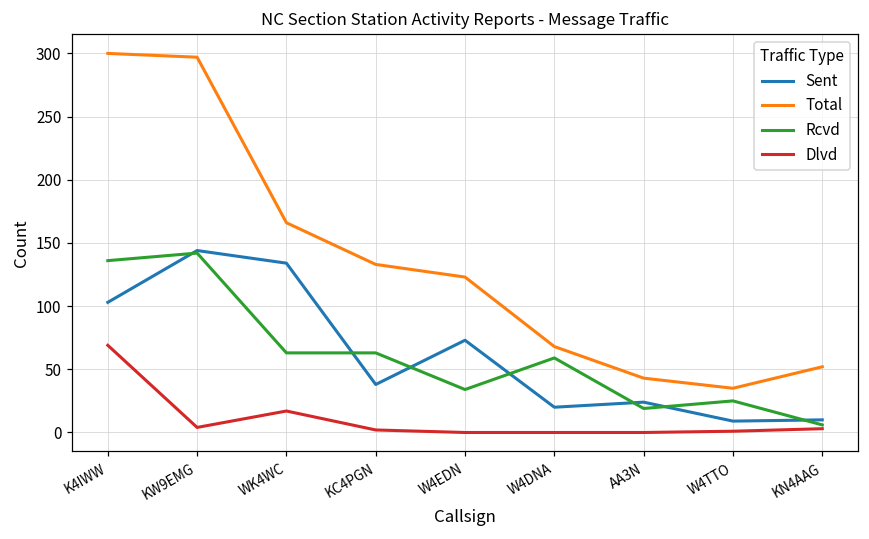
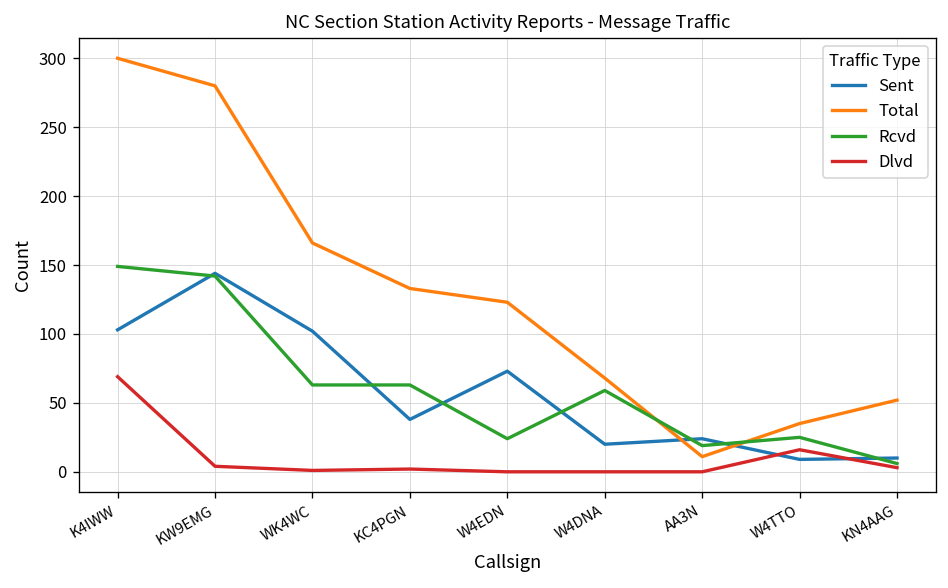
  {
    "Sent": {
      "K4IWW": 103,
-     "WK4WC": 134,
+     "WK4WC": 102,
      "KC4PGN": 38,
      "W4EDN": 73,
      "W4DNA": 20,
      "AA3N": 24,
      "W4TTO": 9,
      "KN4AAG": 10
    },
    "Total": {
      "K4IWW": 300,
-     "KW9EMG": 297,
+     "KW9EMG": 280,
      "WK4WC": 166,
      "KC4PGN": 133,
      "W4EDN": 123,
      "W4DNA": 68,
-     "AA3N": 43,
+     "AA3N": 11,
      "W4TTO": 35,
      "KN4AAG": 52
    },
    "Rcvd": {
-     "K4IWW": 136,
+     "K4IWW": 149,
      "WK4WC": 63,
      "KC4PGN": 63,
-     "W4EDN": 34,
+     "W4EDN": 24,
      "W4DNA": 59,
      "AA3N": 19,
      "W4TTO": 25,
      "KN4AAG": 6
    },
    "Dlvd": {
      "K4IWW": 69,
      "KW9EMG": 4,
-     "WK4WC": 17,
+     "WK4WC": 1,
      "KC4PGN": 2,
      "W4EDN": 0,
      "W4DNA": 0,
      "AA3N": 0,
-     "W4TTO": 1,
+     "W4TTO": 16,
      "KN4AAG": 3
    }
  }
